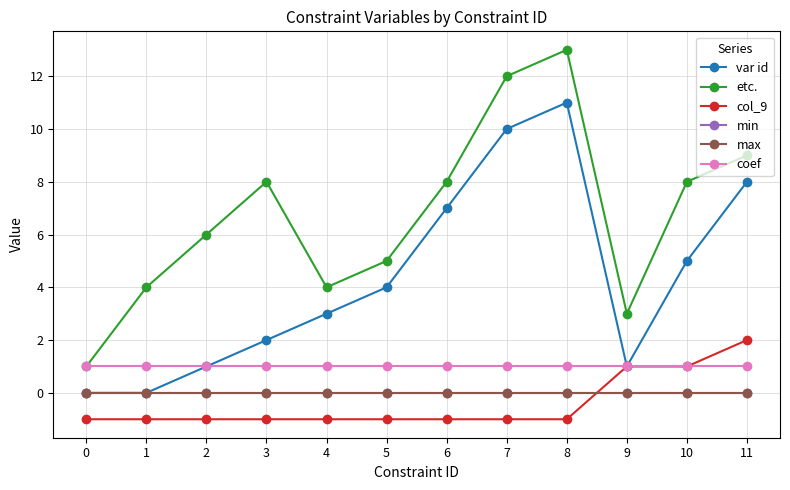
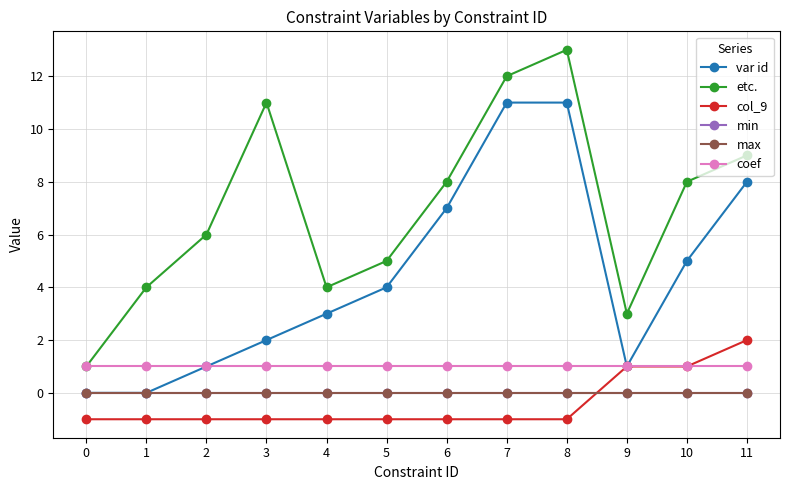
  {
    "var id": {
      "3": 2,
      "4": 3,
      "5": 4,
      "6": 7,
-     "7": 10,
+     "7": 11,
      "8": 11,
      "10": 5,
      "11": 8
    },
    "etc.": {
      "1": 4,
      "2": 6,
-     "3": 8,
+     "3": 11,
      "4": 4,
      "5": 5,
      "6": 8,
      "7": 12,
      "8": 13,
      "9": 3,
      "10": 8
    },
    "col_9": {
      "0": -1,
      "1": -1,
      "2": -1,
      "3": -1,
      "4": -1,
      "5": -1,
      "6": -1,
      "7": -1,
      "8": -1,
      "11": 2
    },
    "max": {
      "2": 0,
      "3": 0,
      "4": 0,
      "5": 0,
      "6": 0,
      "7": 0,
      "8": 0,
      "9": 0,
      "10": 0,
      "11": 0
    },
    "coef": {
      "1": 1,
      "3": 1,
      "4": 1,
      "5": 1,
      "6": 1,
      "7": 1,
      "8": 1,
      "11": 1
    }
  }
